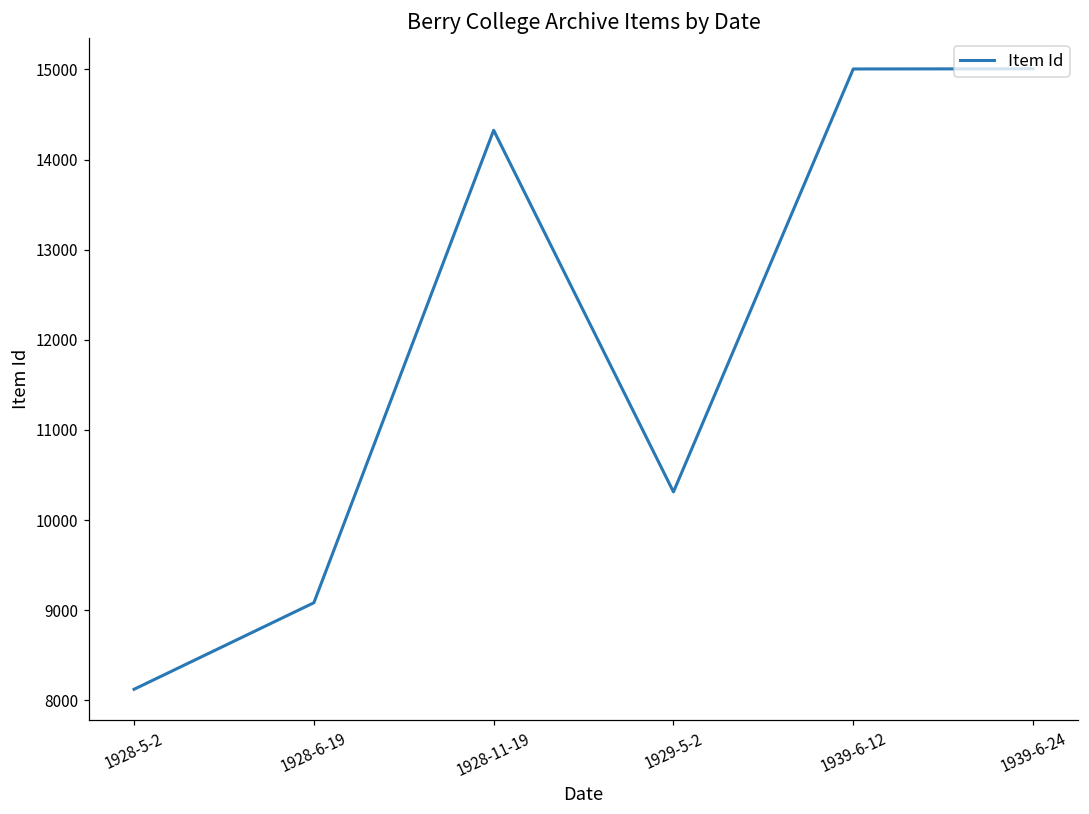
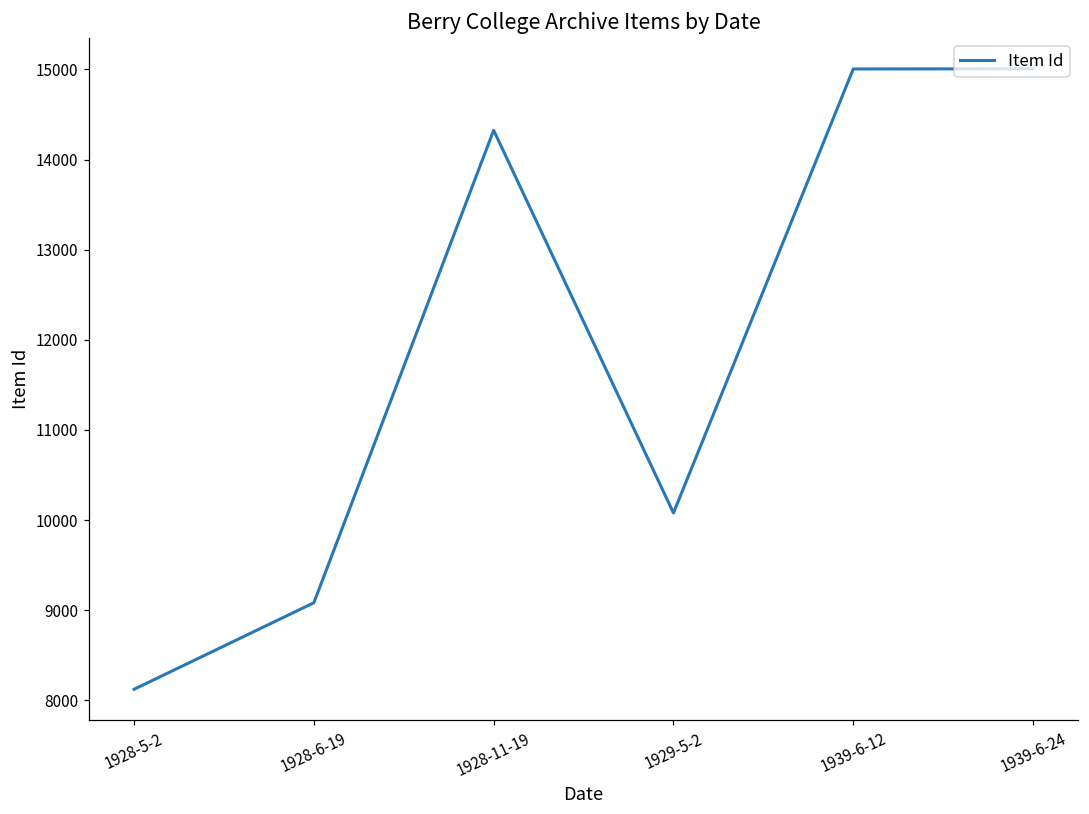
  {
    "1928-5-2": 8100,
    "1928-6-19": 9100,
    "1928-11-19": 14300,
-   "1929-5-2": 10300,
+   "1929-5-2": 10100,
    "1939-6-12": 15000
  }
